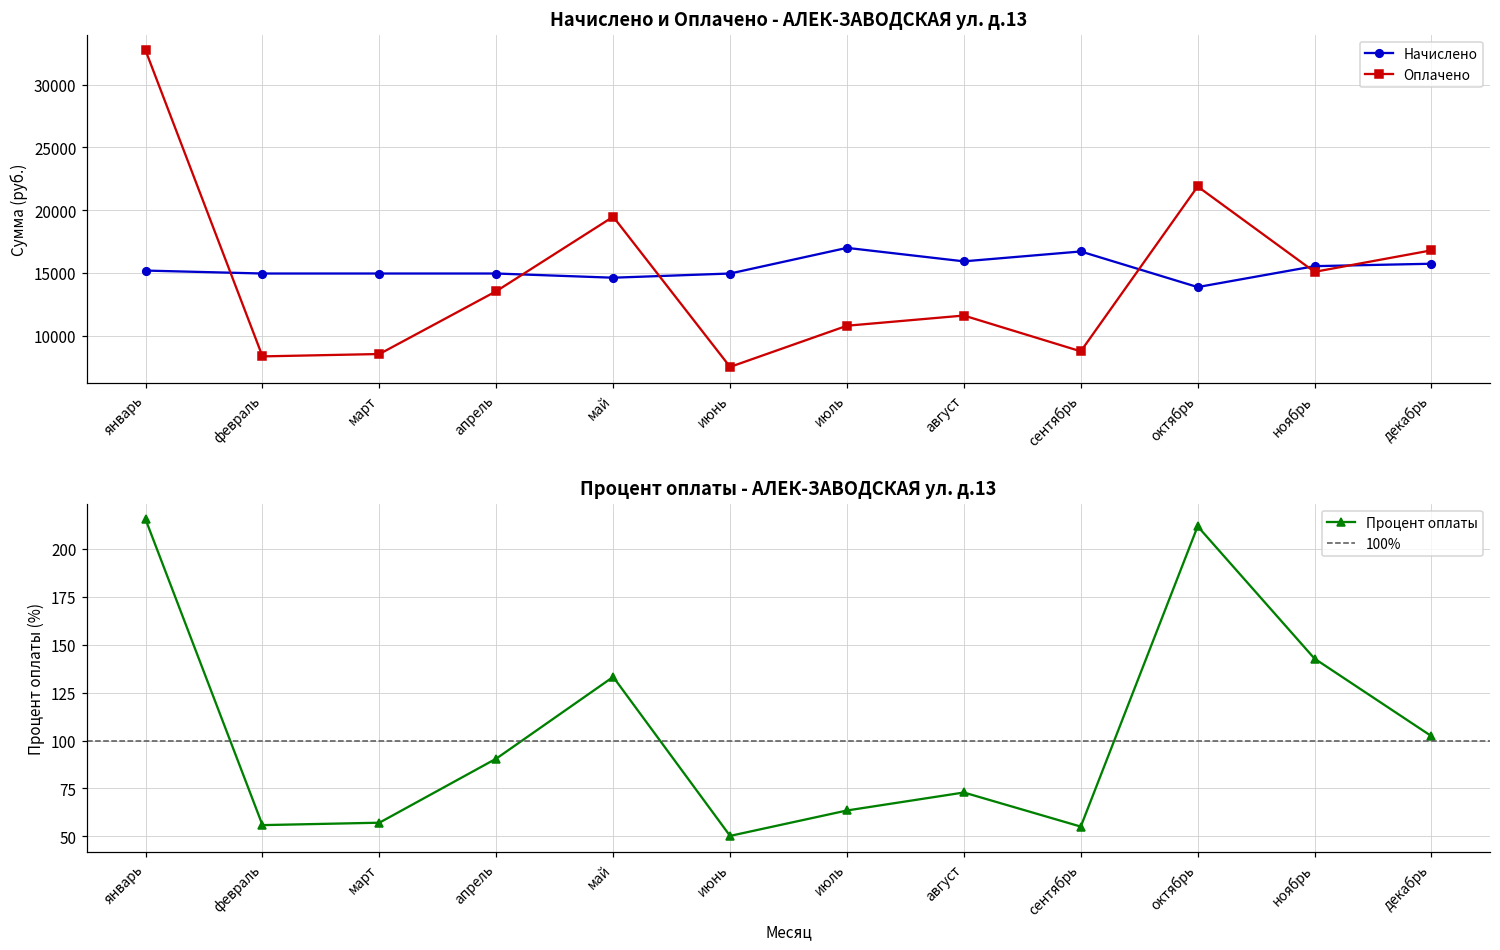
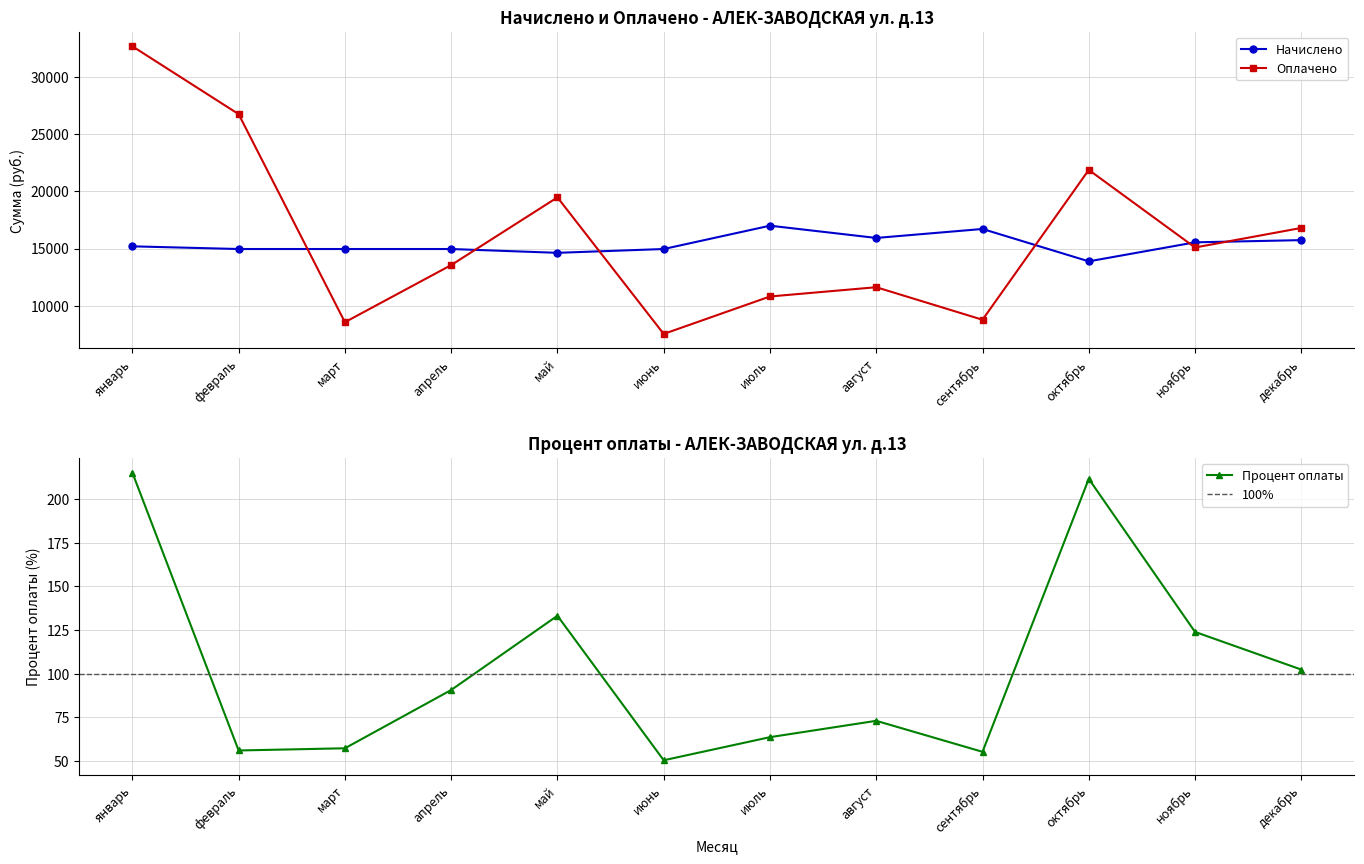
  {
    "Начислено и Оплачено - АЛЕК-ЗАВОДСКАЯ ул. д.13": {
      "Начислено": {
        "январь": 15200,
        "февраль": 15000,
        "март": 15000,
        "апрель": 15000,
        "май": 14600,
        "июнь": 15000,
        "июль": 17000,
        "август": 15900,
        "сентябрь": 16700,
        "октябрь": 13900,
        "ноябрь": 15500,
        "декабрь": 15700
      },
      "Оплачено": {
        "январь": 32700,
-       "февраль": 8400,
+       "февраль": 26800,
        "март": 8500,
        "апрель": 13600,
        "май": 19500,
        "июнь": 7500,
        "июль": 10800,
        "август": 11600,
        "сентябрь": 8800,
        "октябрь": 21900,
        "ноябрь": 15100,
        "декабрь": 16800
      }
    },
    "Процент оплаты - АЛЕК-ЗАВОДСКАЯ ул. д.13": {
      "январь": 215,
      "февраль": 56,
      "март": 57,
      "апрель": 91,
      "май": 133,
      "июнь": 50,
      "июль": 64,
      "август": 73,
      "сентябрь": 55,
      "октябрь": 212,
-     "ноябрь": 143,
+     "ноябрь": 124,
      "декабрь": 102
    }
  }
